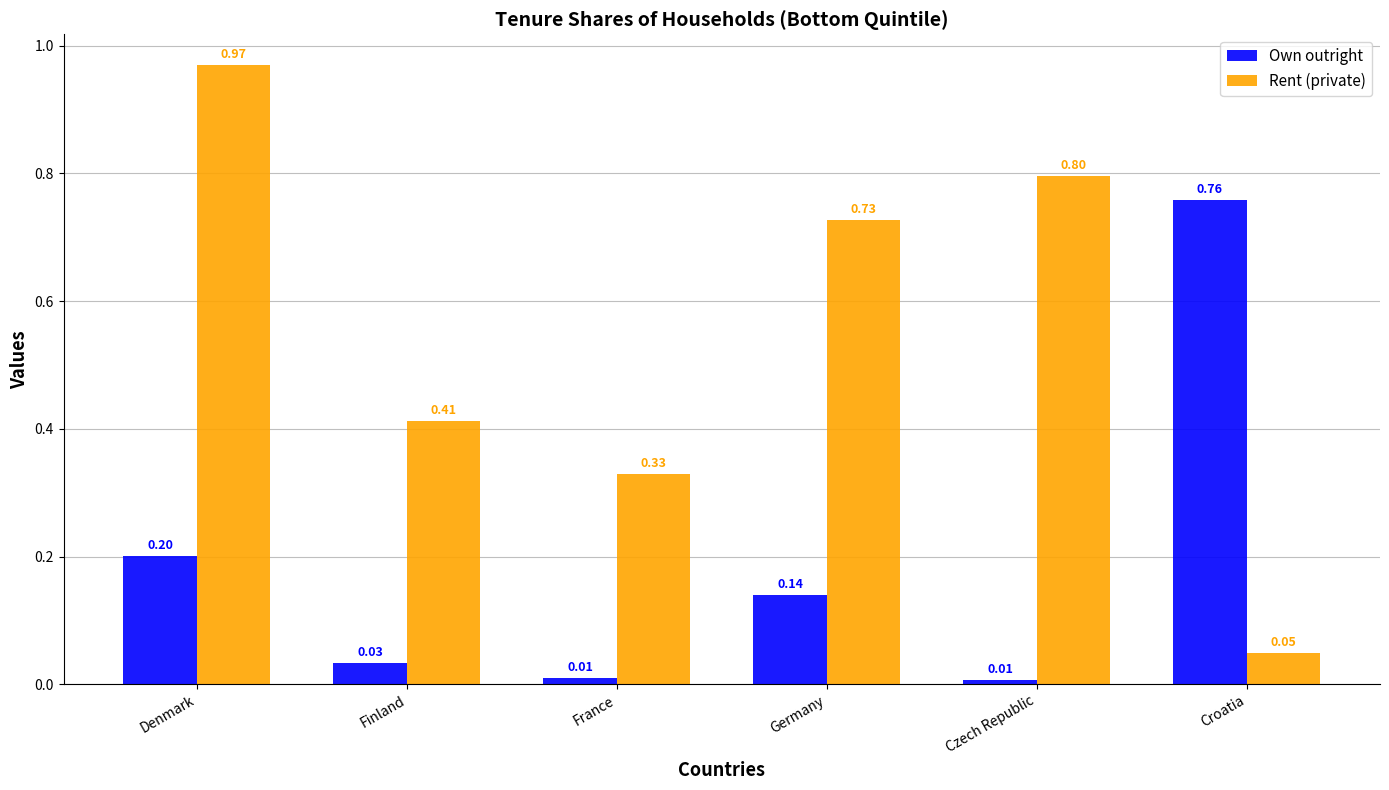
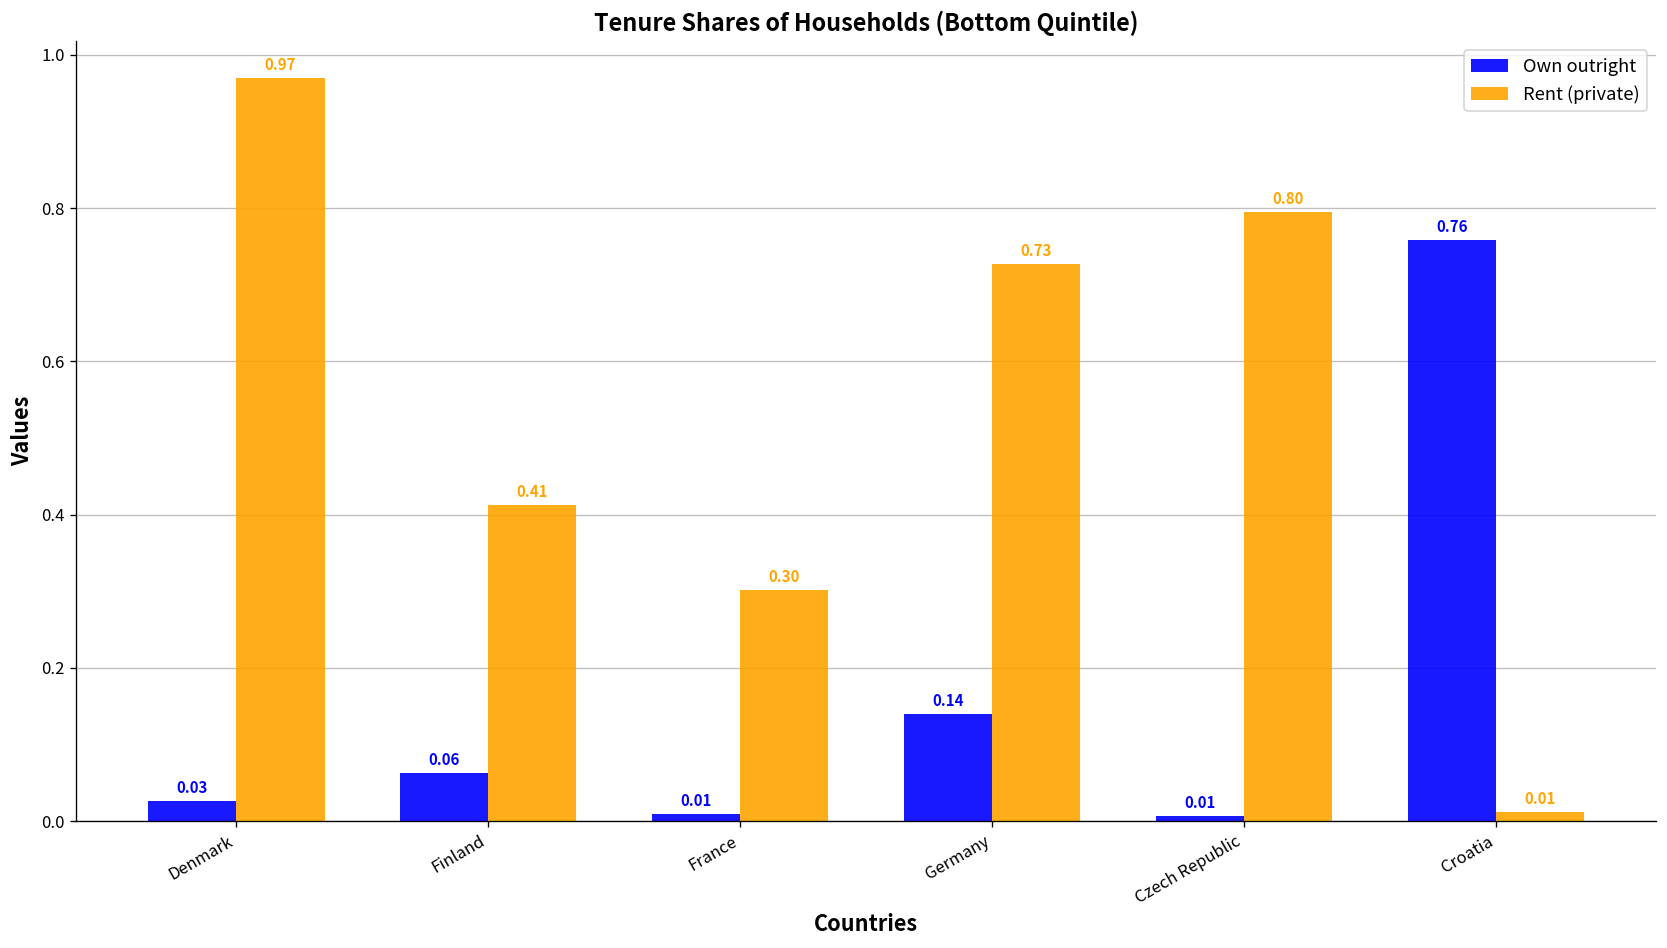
  {
    "Own outright": {
-     "Denmark": 0.20,
-     "Finland": 0.03,
+     "Denmark": 0.03,
+     "Finland": 0.06,
      "France": 0.01,
      "Germany": 0.14,
      "Czech Republic": 0.01,
      "Croatia": 0.76
    },
    "Rent (private)": {
      "Denmark": 0.97,
      "Finland": 0.41,
-     "France": 0.33,
+     "France": 0.30,
      "Germany": 0.73,
      "Czech Republic": 0.80,
-     "Croatia": 0.05
+     "Croatia": 0.01
    }
  }
